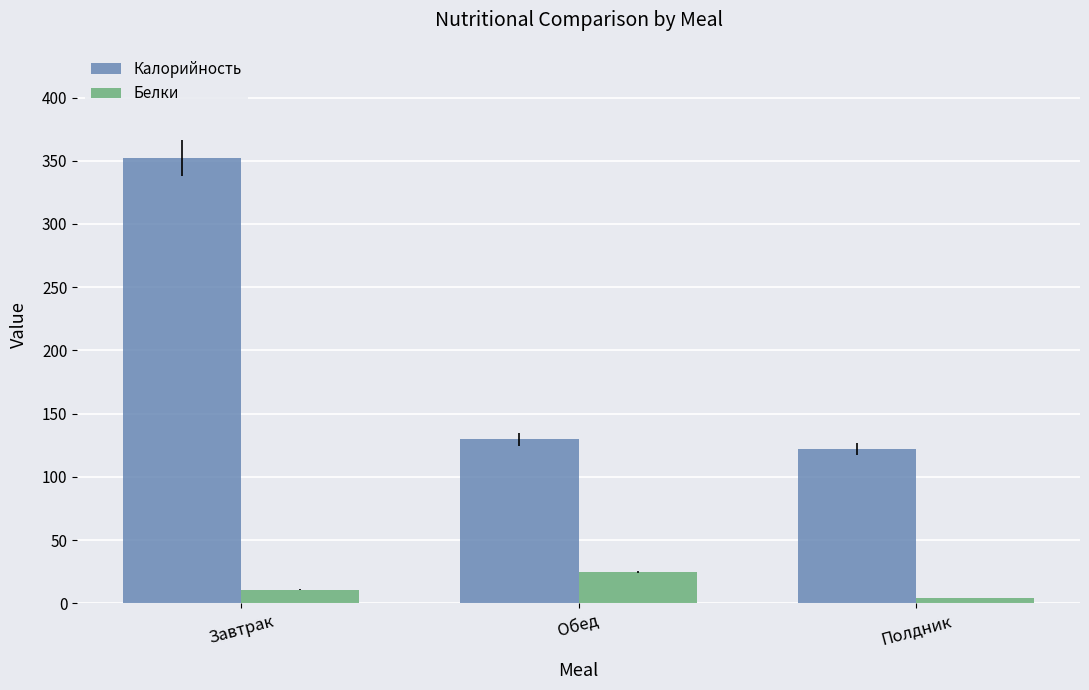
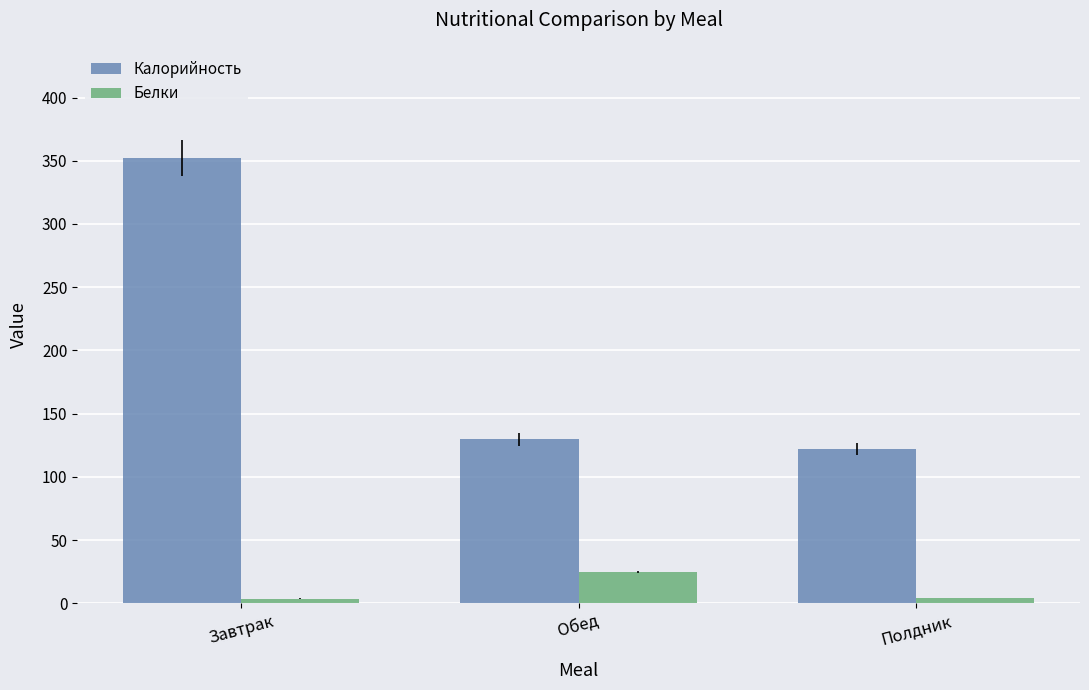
  {
    "Калорийность": {
      "Завтрак": 352,
      "Обед": 130,
      "Полдник": 122
    },
    "Белки": {
-     "Завтрак": 11,
+     "Завтрак": 4,
      "Обед": 25,
      "Полдник": 4
    }
  }
